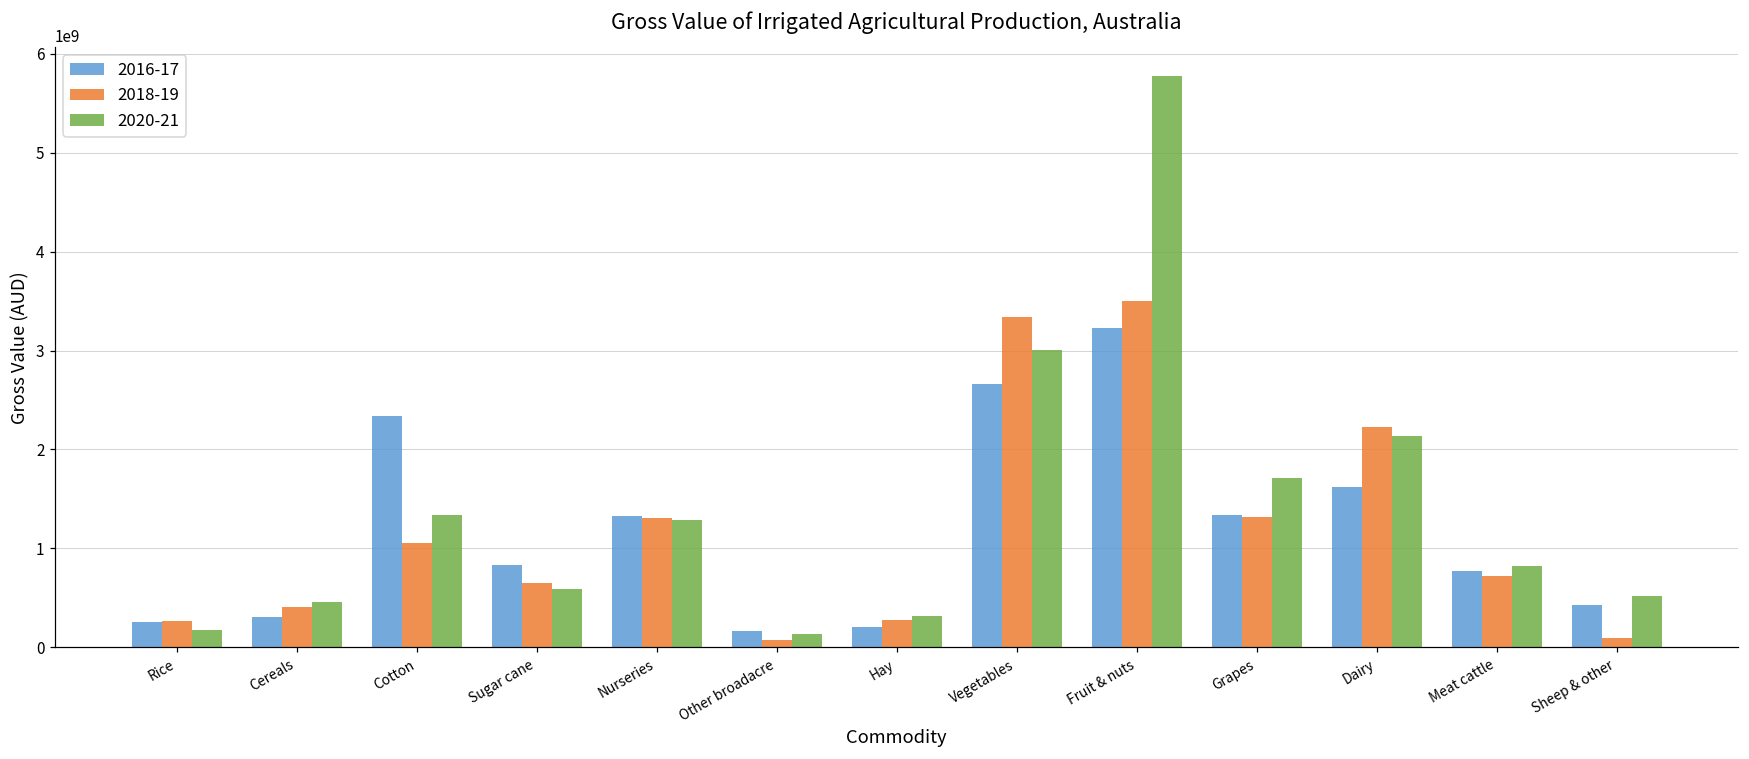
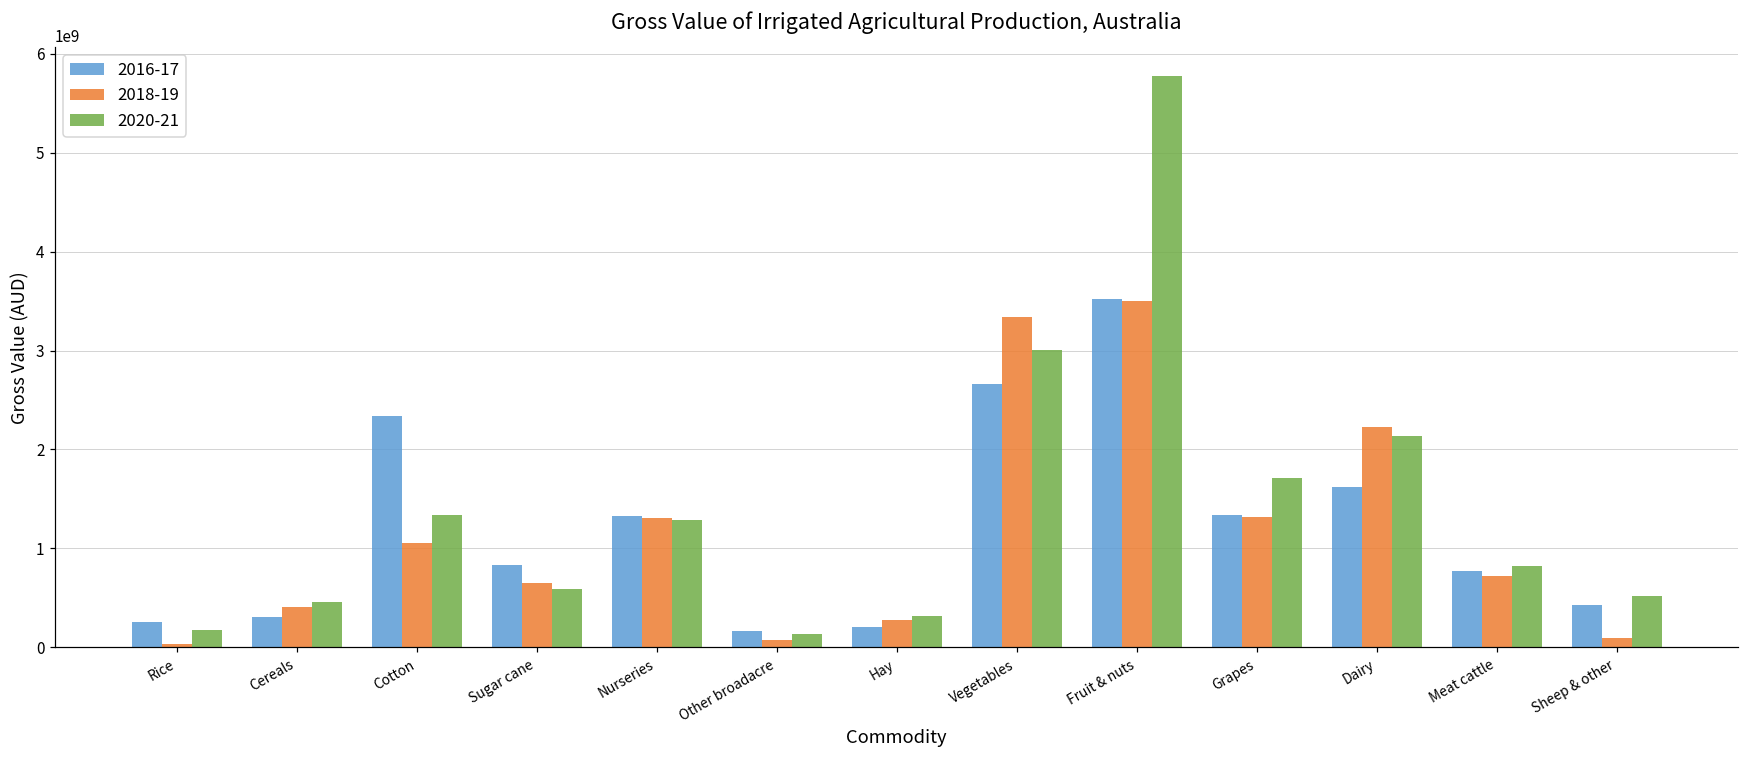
  {
    "2016-17": {
      "Rice": 300000000,
      "Cereals": 300000000,
      "Cotton": 2300000000,
      "Sugar cane": 800000000,
      "Nurseries": 1300000000,
      "Other broadacre": 200000000,
      "Hay": 200000000,
      "Vegetables": 2700000000,
-     "Fruit & nuts": 3200000000,
+     "Fruit & nuts": 3500000000,
      "Grapes": 1300000000,
      "Dairy": 1600000000,
      "Meat cattle": 800000000,
      "Sheep & other": 400000000
    },
    "2018-19": {
-     "Rice": 300000000,
+     "Rice": 0,
      "Cereals": 400000000,
      "Cotton": 1100000000,
      "Sugar cane": 700000000,
      "Nurseries": 1300000000,
      "Other broadacre": 100000000,
      "Hay": 300000000,
      "Vegetables": 3300000000,
      "Fruit & nuts": 3500000000,
      "Grapes": 1300000000,
      "Dairy": 2200000000,
      "Meat cattle": 700000000,
      "Sheep & other": 100000000
    },
    "2020-21": {
      "Rice": 200000000,
      "Cereals": 500000000,
      "Cotton": 1300000000,
      "Sugar cane": 600000000,
      "Nurseries": 1300000000,
      "Other broadacre": 100000000,
      "Hay": 300000000,
      "Vegetables": 3000000000,
      "Fruit & nuts": 5800000000,
      "Grapes": 1700000000,
      "Dairy": 2100000000,
      "Meat cattle": 800000000,
      "Sheep & other": 500000000
    }
  }
